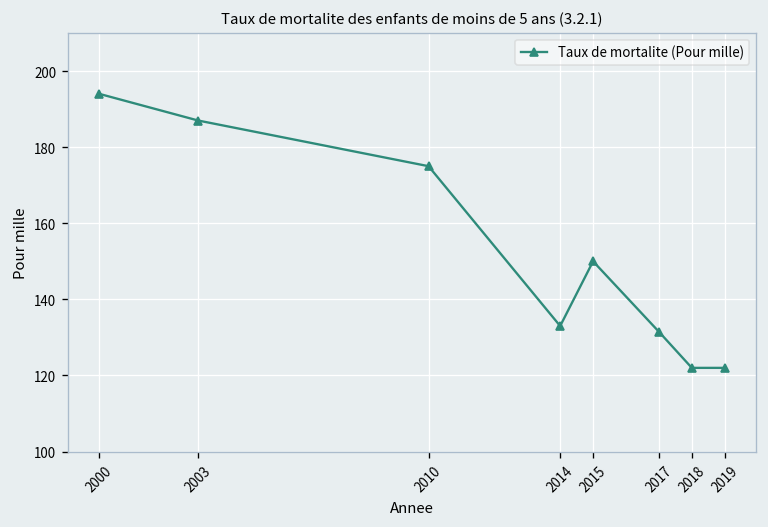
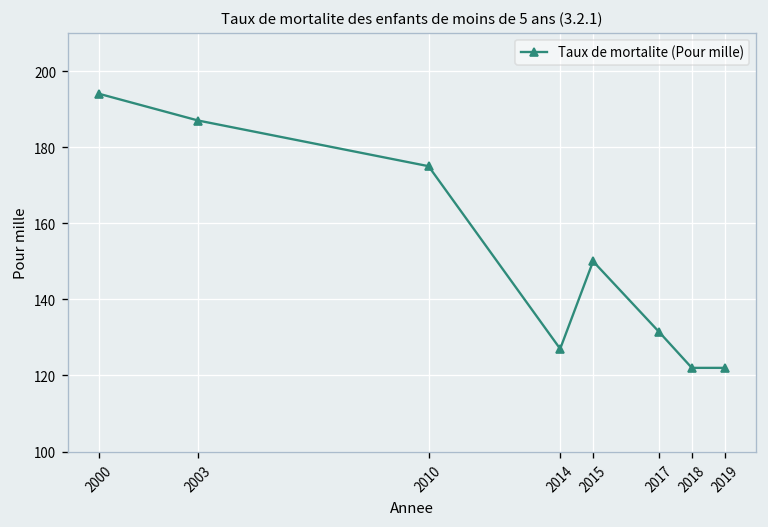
  {
    "2000": 194,
    "2003": 187,
    "2010": 175,
-   "2014": 133,
+   "2014": 127,
    "2015": 150,
    "2017": 131,
    "2018": 122,
    "2019": 122
  }
